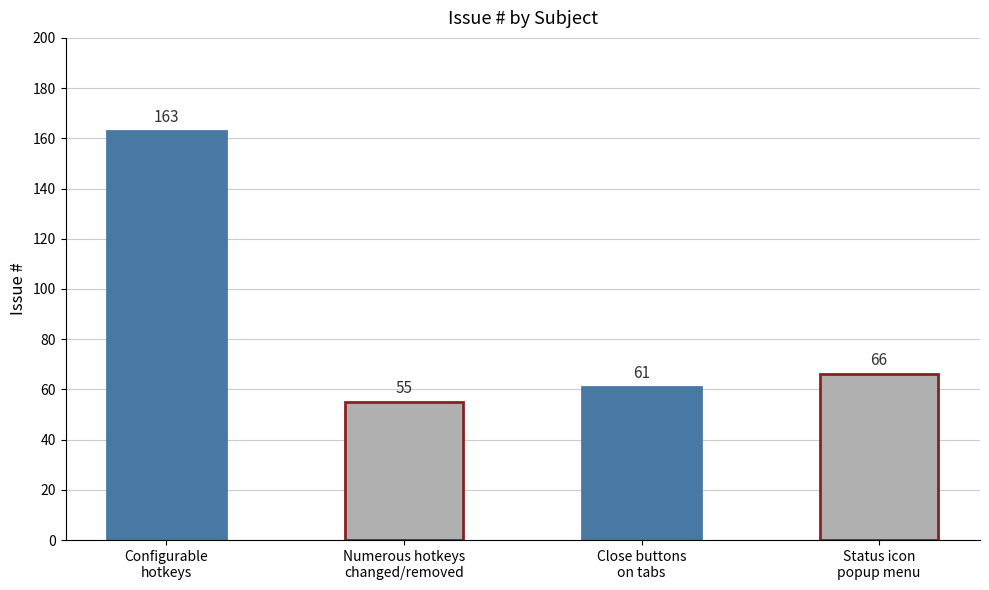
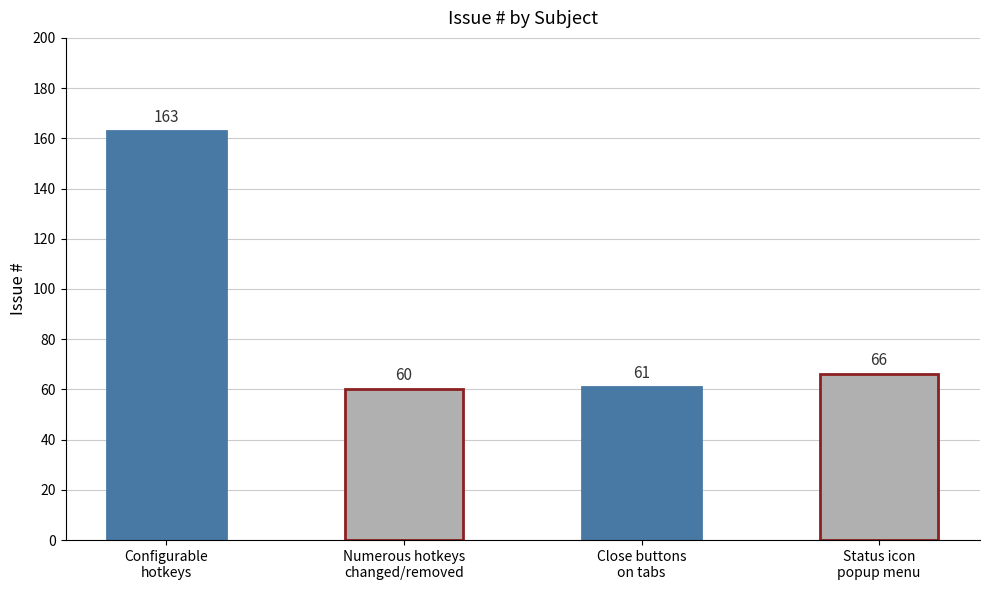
  {
    "Configurable hotkeys": 163,
-   "Numerous hotkeys changed/removed": 55,
+   "Numerous hotkeys changed/removed": 60,
    "Close buttons on tabs": 61,
    "Status icon popup menu": 66
  }
